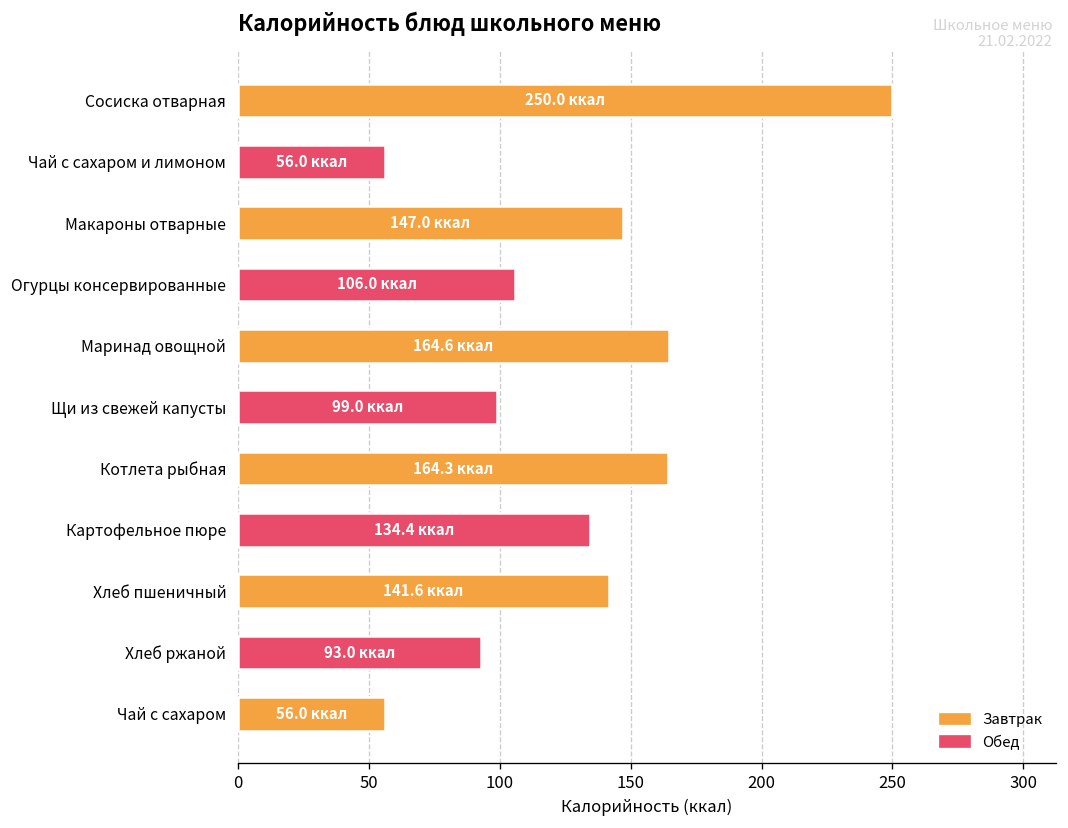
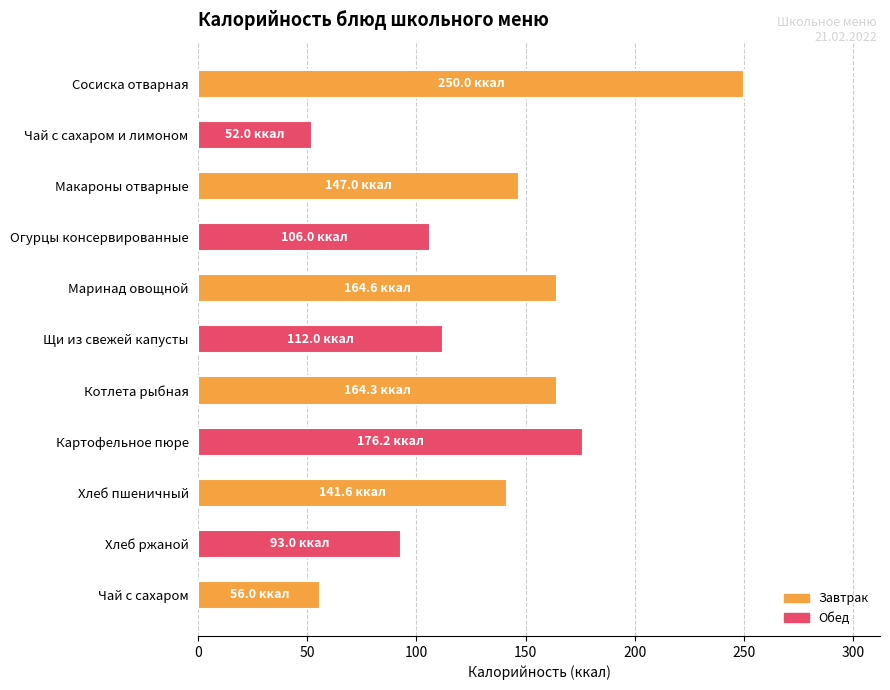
  {
    "Сосиска отварная": 250.0,
-   "Чай с сахаром и лимоном": 56.0,
+   "Чай с сахаром и лимоном": 52.0,
    "Макароны отварные": 147.0,
    "Огурцы консервированные": 106.0,
    "Маринад овощной": 164.6,
-   "Щи из свежей капусты": 99.0,
+   "Щи из свежей капусты": 112.0,
    "Котлета рыбная": 164.3,
-   "Картофельное пюре": 134.4,
+   "Картофельное пюре": 176.2,
    "Хлеб пшеничный": 141.6,
    "Хлеб ржаной": 93.0,
    "Чай с сахаром": 56.0
  }
